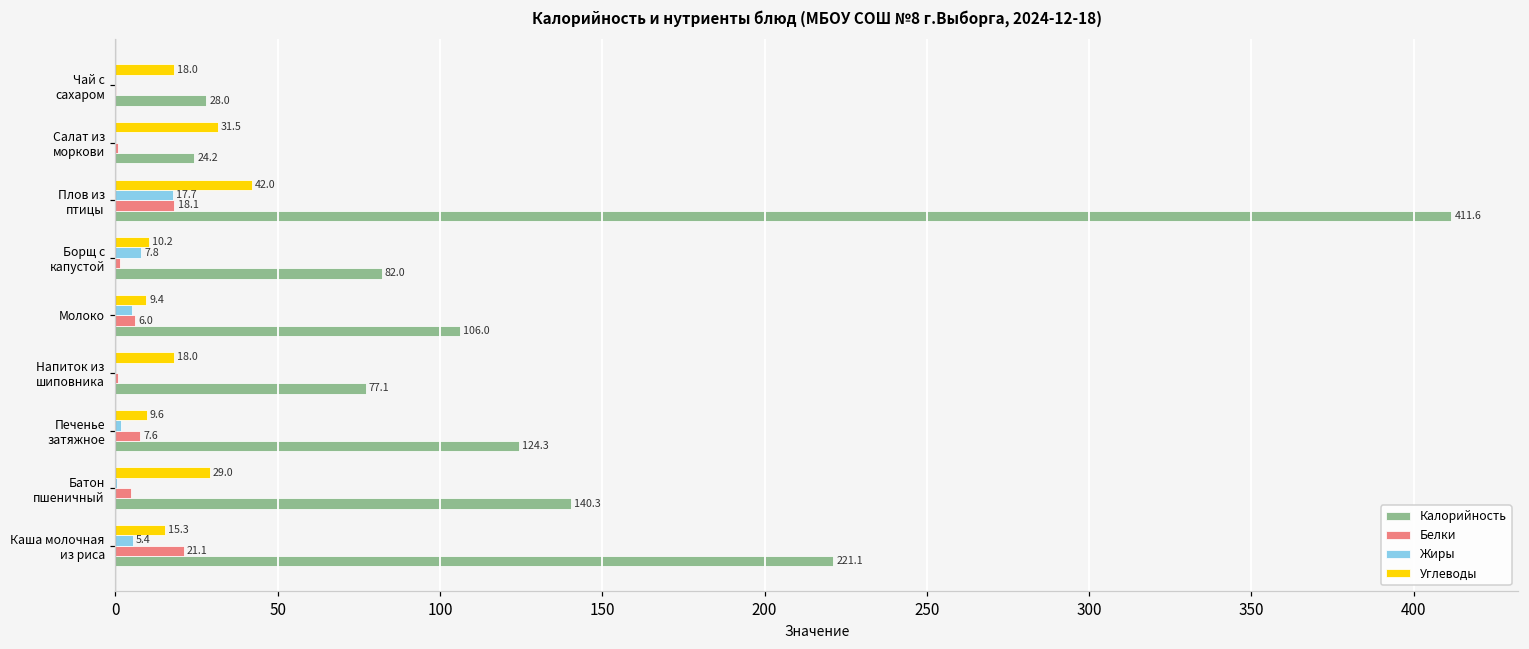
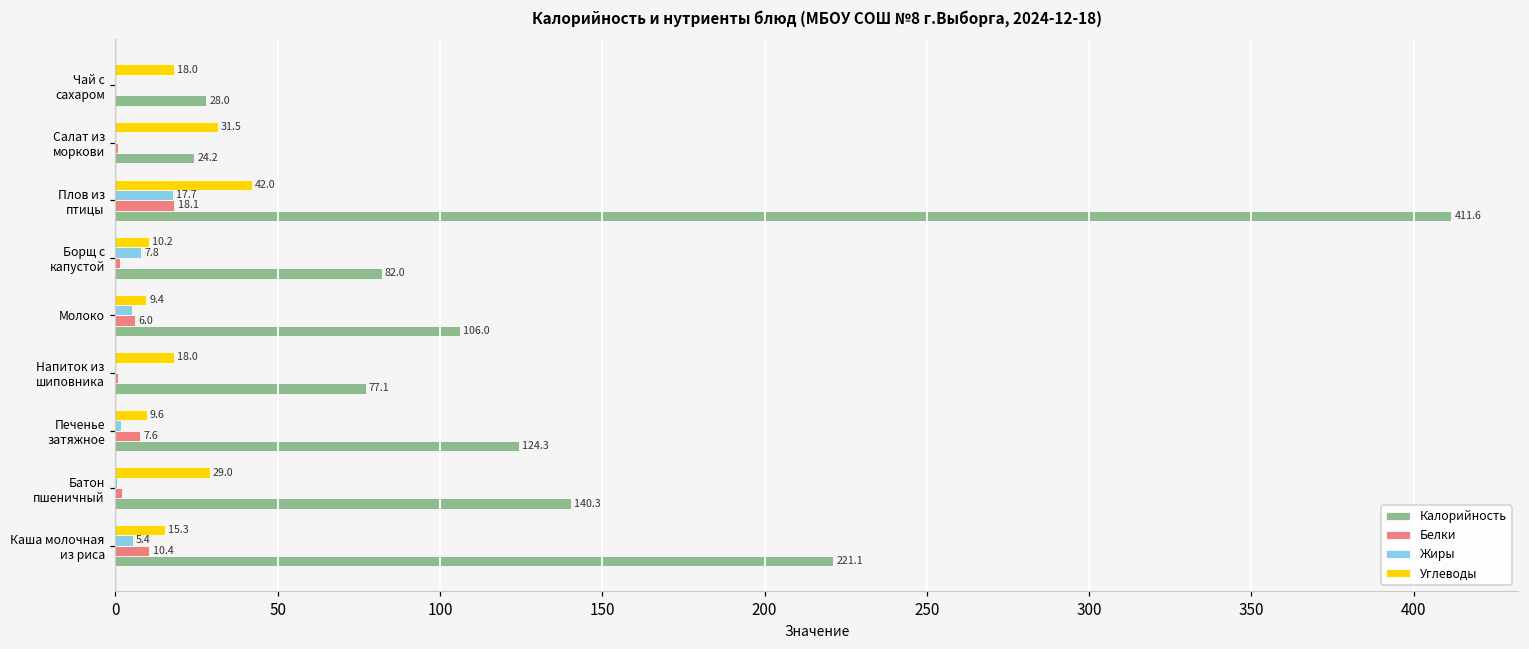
  {
    "Калорийность": {
      "Чай с сахаром": 28.0,
      "Салат из моркови": 24.2,
      "Плов из птицы": 411.6,
      "Борщ с капустой": 82.0,
      "Молоко": 106.0,
      "Напиток из шиповника": 77.1,
      "Печенье затяжное": 124.3,
      "Батон пшеничный": 140.3,
      "Каша молочная из риса": 221.1
    },
    "Белки": {
      "Плов из птицы": 18.1,
      "Молоко": 6.0,
      "Печенье затяжное": 7.6,
-     "Батон пшеничный": 5,
-     "Каша молочная из риса": 21.1
+     "Батон пшеничный": 2,
+     "Каша молочная из риса": 10.4
    },
    "Жиры": {
      "Плов из птицы": 17.7,
      "Борщ с капустой": 7.8,
      "Каша молочная из риса": 5.4
    },
    "Углеводы": {
      "Чай с сахаром": 18.0,
      "Салат из моркови": 31.5,
      "Плов из птицы": 42.0,
      "Борщ с капустой": 10.2,
      "Молоко": 9.4,
      "Напиток из шиповника": 18.0,
      "Печенье затяжное": 9.6,
      "Батон пшеничный": 29.0,
      "Каша молочная из риса": 15.3
    }
  }
